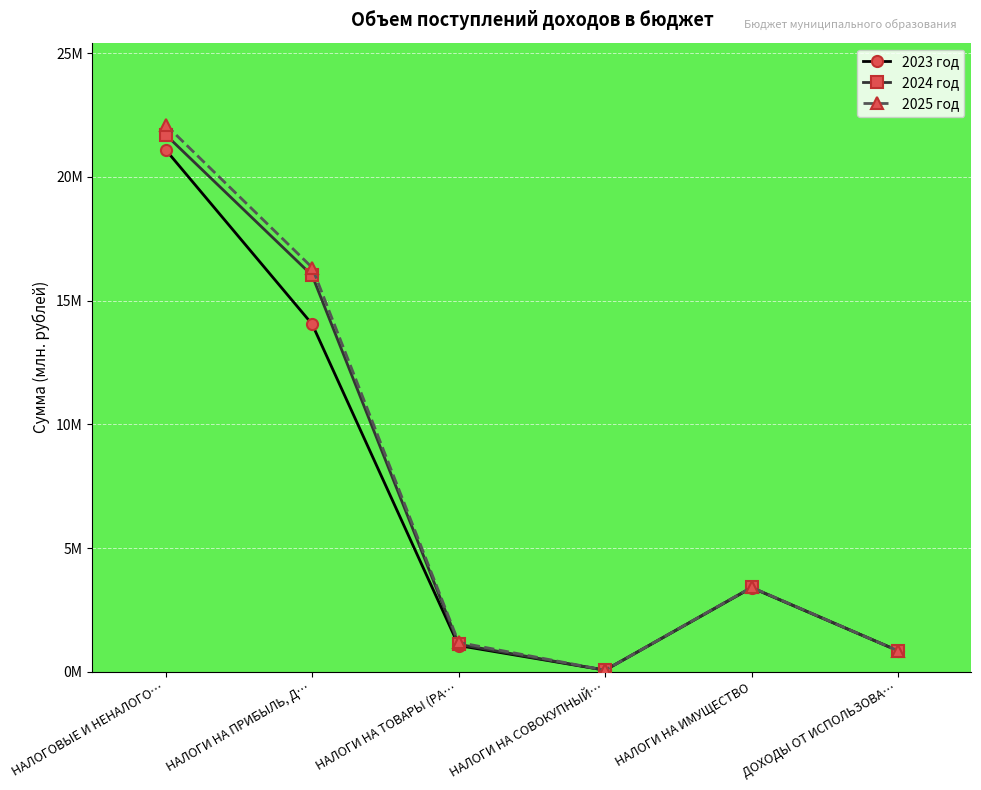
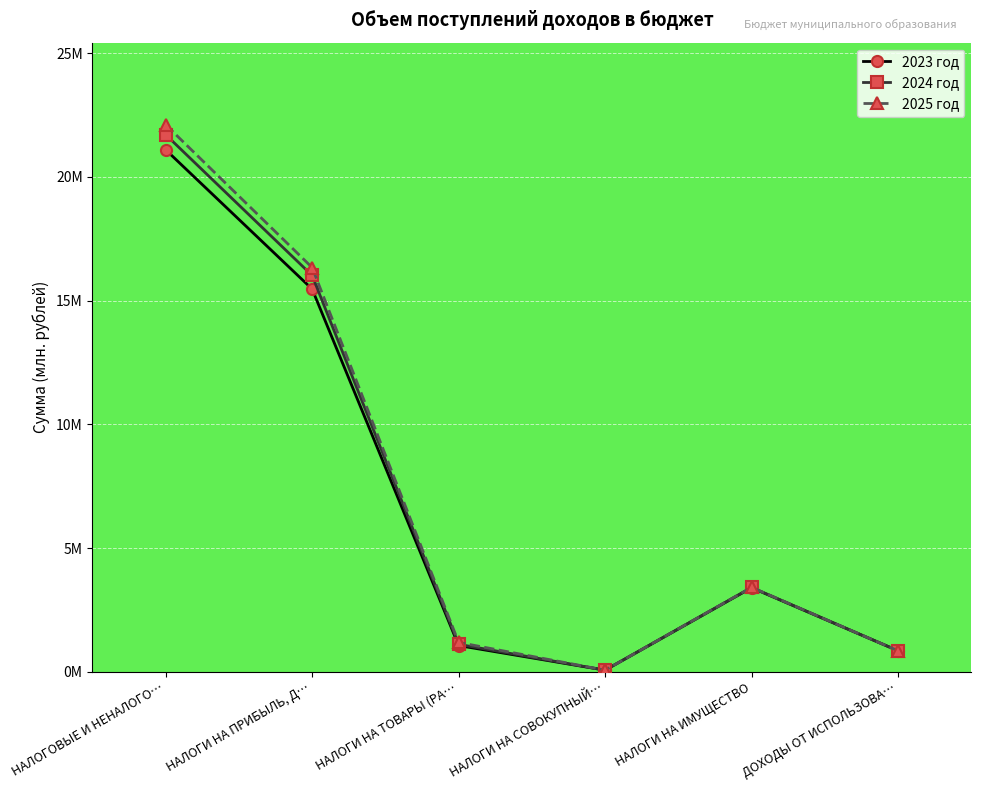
  {
    "2023 год": {
      "НАЛОГОВЫЕ И НЕНАЛОГО…": 21100000,
-     "НАЛОГИ НА ПРИБЫЛЬ, Д…": 14100000
+     "НАЛОГИ НА ПРИБЫЛЬ, Д…": 15500000
    }
  }
